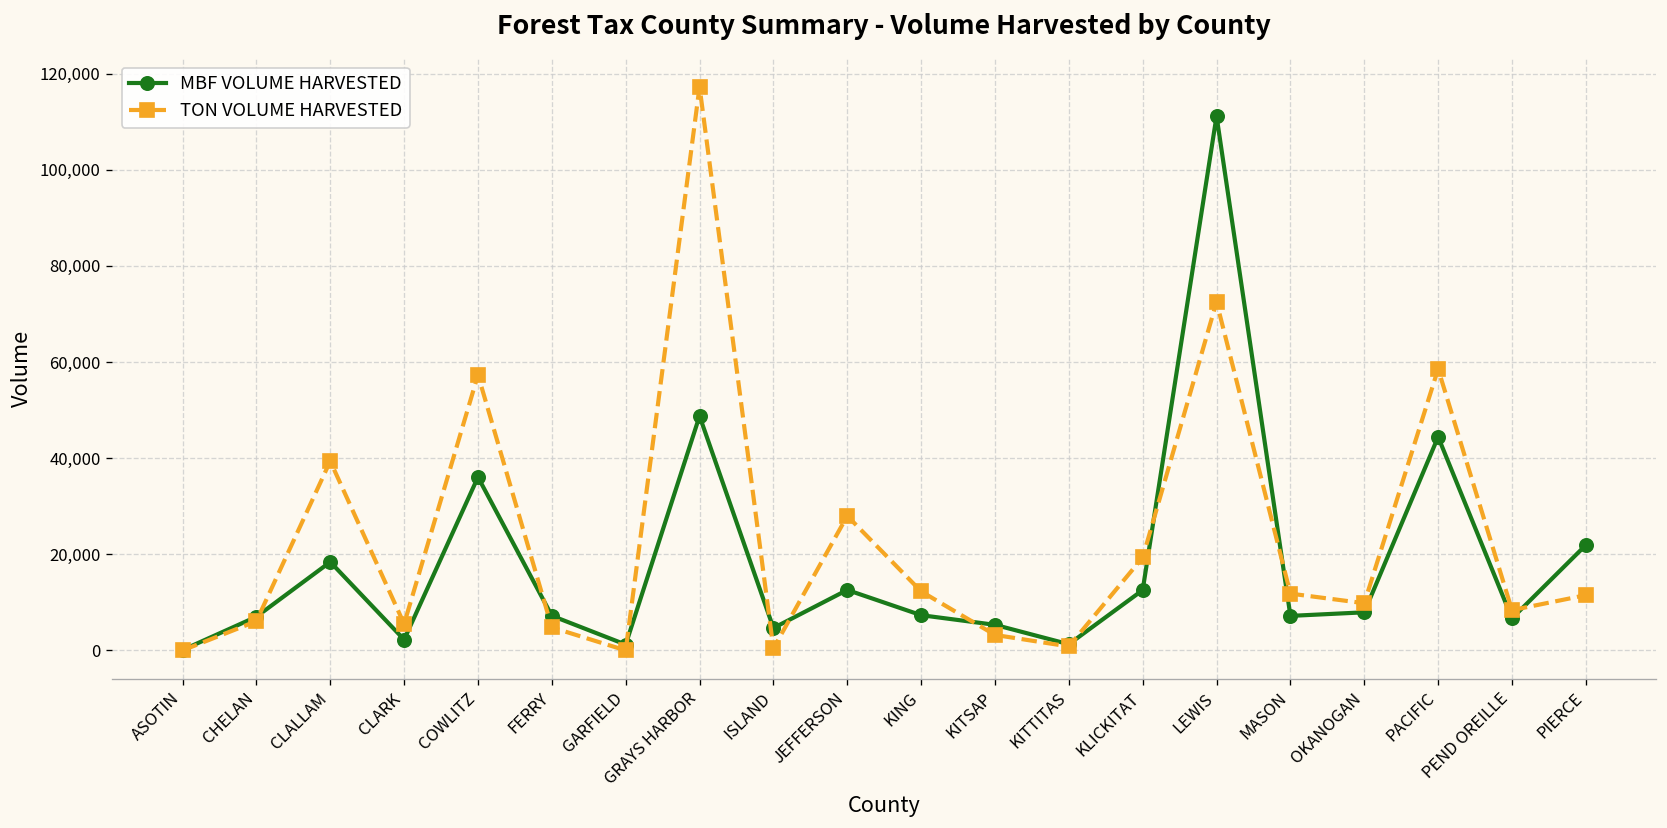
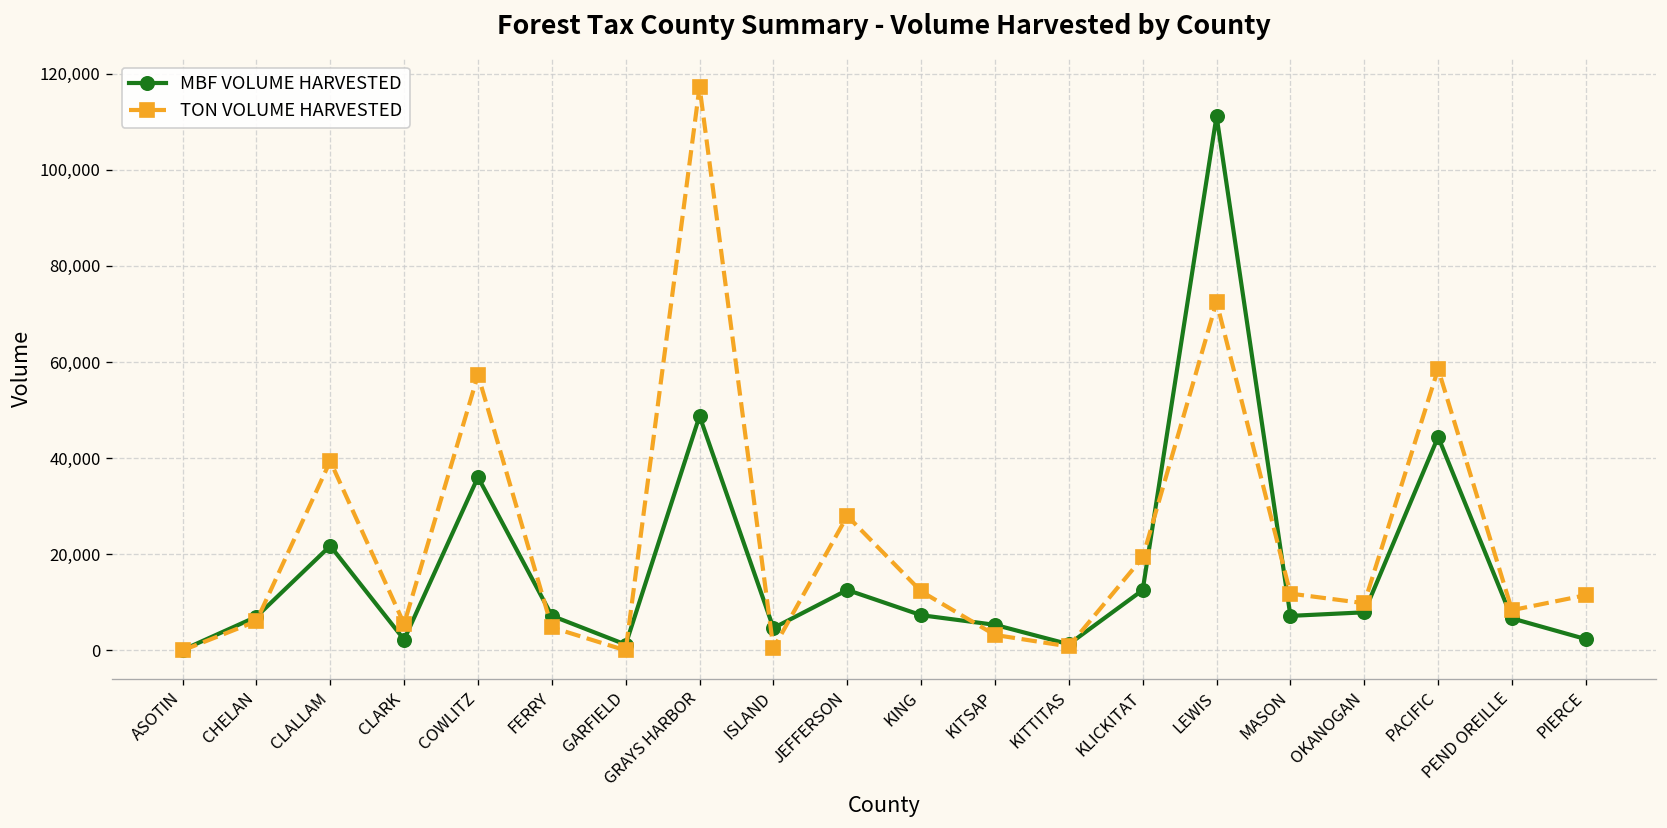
  {
    "MBF VOLUME HARVESTED": {
      "CHELAN": "7,000",
-     "CLALLAM": "18,000",
+     "CLALLAM": "22,000",
      "CLARK": "2,000",
      "COWLITZ": "36,000",
      "FERRY": "7,000",
      "GARFIELD": "1,000",
      "GRAYS HARBOR": "49,000",
      "ISLAND": "5,000",
      "JEFFERSON": "13,000",
      "KING": "7,000",
      "KITSAP": "5,000",
      "KLICKITAT": "13,000",
      "LEWIS": "111,000",
      "MASON": "7,000",
      "OKANOGAN": "8,000",
      "PACIFIC": "44,000",
      "PEND OREILLE": "7,000",
-     "PIERCE": "22,000"
+     "PIERCE": "2,000"
    },
    "TON VOLUME HARVESTED": {
      "CHELAN": "6,000",
      "CLALLAM": "39,000",
      "CLARK": "6,000",
      "COWLITZ": "57,000",
      "FERRY": "5,000",
      "GARFIELD": "0",
      "GRAYS HARBOR": "117,000",
      "ISLAND": "0",
      "JEFFERSON": "28,000",
      "KING": "12,000",
      "KITSAP": "3,000",
      "KLICKITAT": "19,000",
      "LEWIS": "73,000",
      "MASON": "12,000",
      "OKANOGAN": "10,000",
      "PACIFIC": "59,000",
      "PEND OREILLE": "8,000",
      "PIERCE": "11,000"
    }
  }
